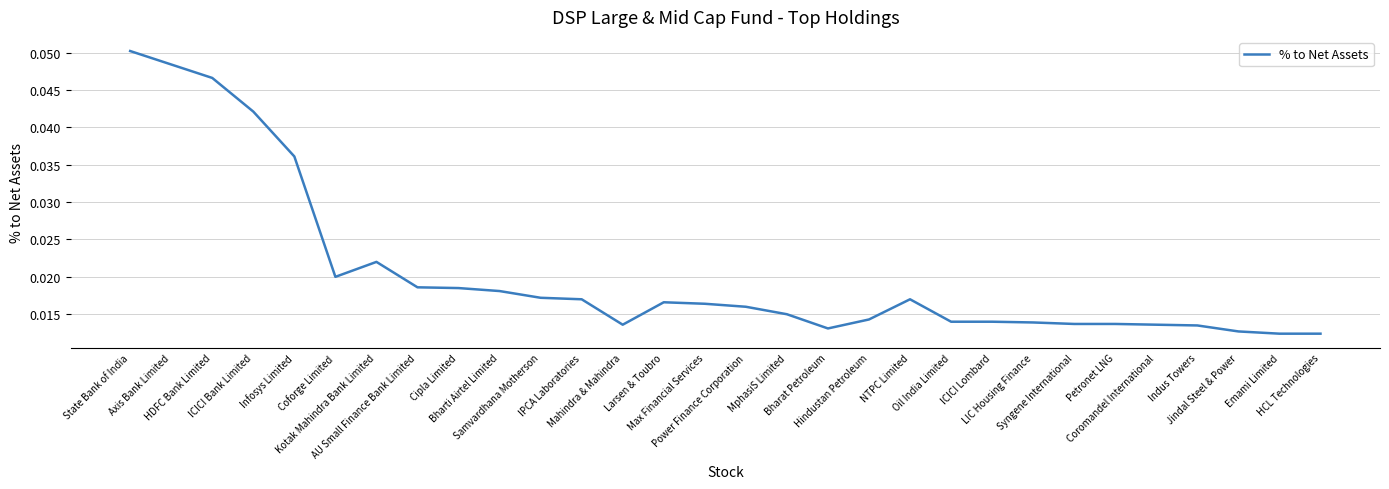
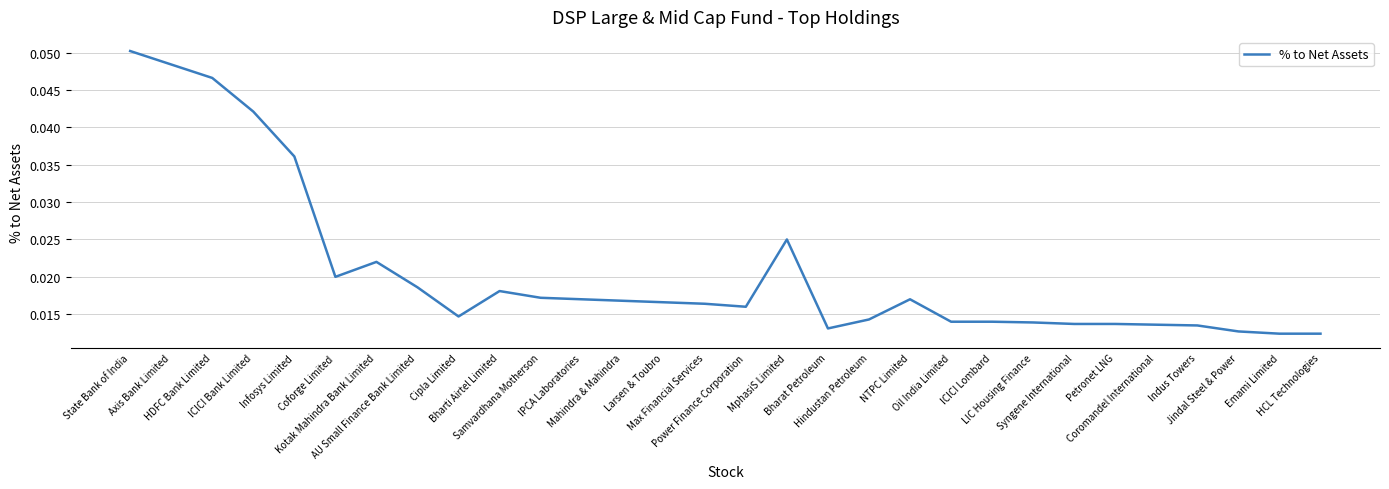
  {
    "State Bank of India": 0.050,
    "Axis Bank Limited": 0.048,
    "HDFC Bank Limited": 0.047,
    "ICICI Bank Limited": 0.042,
    "Infosys Limited": 0.036,
    "Coforge Limited": 0.020,
    "Kotak Mahindra Bank Limited": 0.022,
    "AU Small Finance Bank Limited": 0.019,
-   "Cipla Limited": 0.019,
+   "Cipla Limited": 0.015,
    "Bharti Airtel Limited": 0.018,
    "Samvardhana Motherson": 0.017,
    "IPCA Laboratories": 0.017,
-   "Mahindra & Mahindra": 0.014,
+   "Mahindra & Mahindra": 0.017,
    "Larsen & Toubro": 0.017,
    "Max Financial Services": 0.016,
    "Power Finance Corporation": 0.016,
-   "MphasiS Limited": 0.015,
+   "MphasiS Limited": 0.025,
    "Bharat Petroleum": 0.013,
    "Hindustan Petroleum": 0.014,
    "NTPC Limited": 0.017,
    "Oil India Limited": 0.014,
    "ICICI Lombard": 0.014,
    "LIC Housing Finance": 0.014,
    "Syngene International": 0.014,
    "Petronet LNG": 0.014,
    "Coromandel International": 0.014,
    "Indus Towers": 0.014,
    "Jindal Steel & Power": 0.013,
    "Emami Limited": 0.012,
    "HCL Technologies": 0.012
  }
